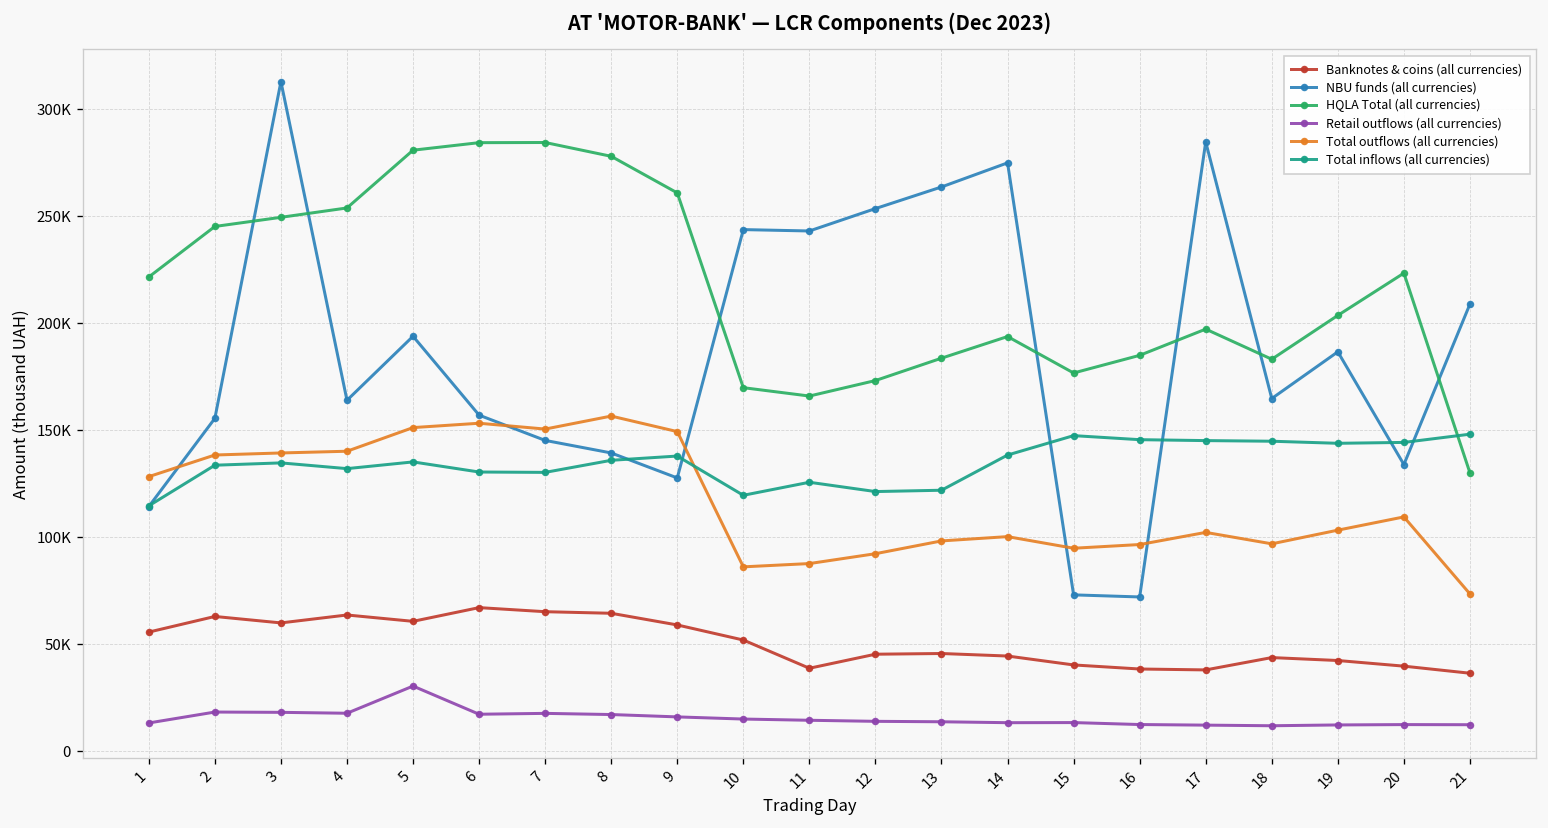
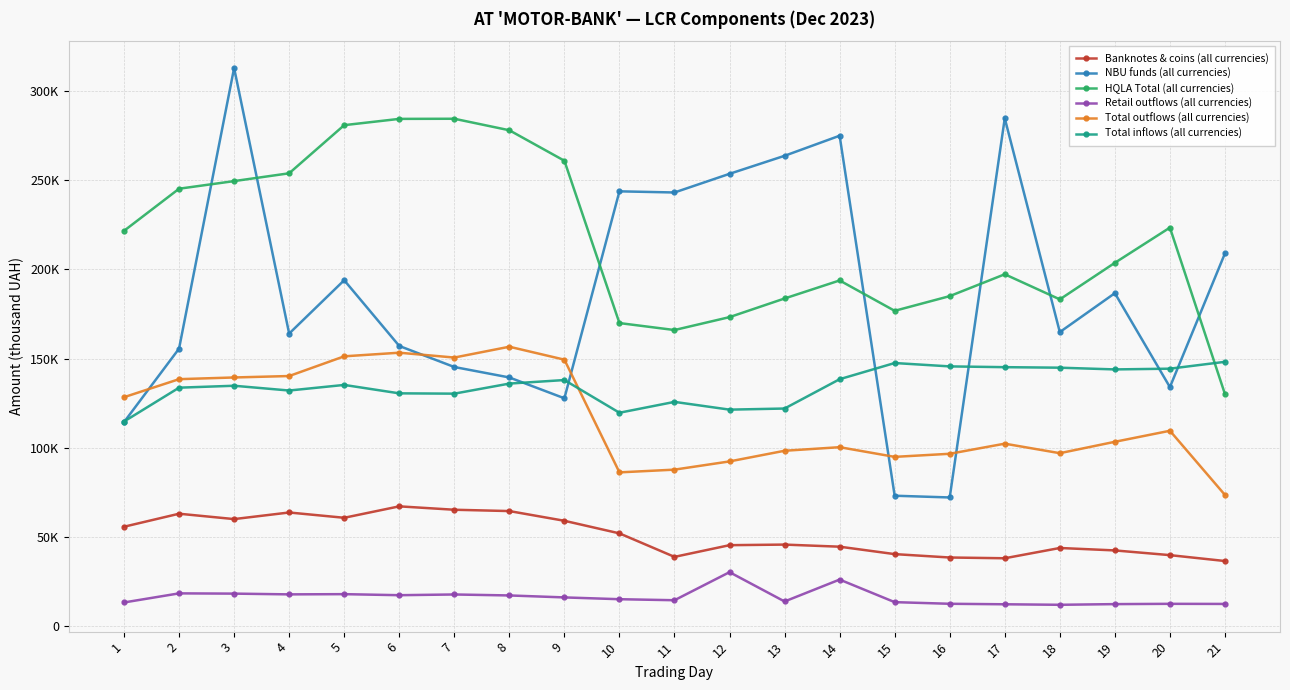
  {
    "Banknotes & coins (all currencies)": {
      "1": 56000,
      "2": 63000,
      "3": 60000,
      "4": 64000,
      "5": 61000,
      "6": 67000,
      "7": 65000,
      "8": 65000,
      "9": 59000,
      "10": 52000,
      "11": 39000,
      "12": 45000,
      "13": 46000,
      "14": 45000,
      "15": 40000,
      "16": 39000,
      "17": 38000,
      "18": 44000,
      "19": 43000,
      "20": 40000,
      "21": 37000
    },
    "NBU funds (all currencies)": {
      "2": 156000,
      "3": 313000,
      "4": 164000,
      "5": 194000,
      "6": 157000,
      "7": 145000,
      "8": 139000,
      "9": 128000,
      "10": 244000,
      "11": 243000,
      "12": 254000,
      "13": 264000,
      "14": 275000,
      "15": 73000,
      "16": 72000,
      "17": 285000,
      "18": 165000,
      "19": 187000,
      "20": 134000,
      "21": 209000
    },
    "Retail outflows (all currencies)": {
      "1": 13000,
      "2": 18000,
      "3": 18000,
      "4": 18000,
-     "5": 31000,
+     "5": 18000,
      "6": 17000,
      "7": 18000,
      "8": 17000,
      "9": 16000,
      "10": 15000,
      "11": 15000,
-     "12": 14000,
+     "12": 30000,
      "13": 14000,
-     "14": 13000,
+     "14": 26000,
      "15": 14000,
      "16": 13000,
      "17": 12000,
      "18": 12000,
      "19": 12000,
      "20": 13000,
      "21": 13000
    },
    "Total outflows (all currencies)": {
      "1": 128000,
      "2": 139000,
      "3": 139000,
      "4": 140000,
      "5": 151000,
      "6": 153000,
      "7": 151000,
      "8": 157000,
      "9": 149000,
      "10": 86000,
      "11": 88000,
      "12": 92000,
      "13": 98000,
      "14": 100000,
      "15": 95000,
      "16": 97000,
      "17": 102000,
      "18": 97000,
      "19": 103000,
      "20": 110000,
      "21": 74000
    }
  }
